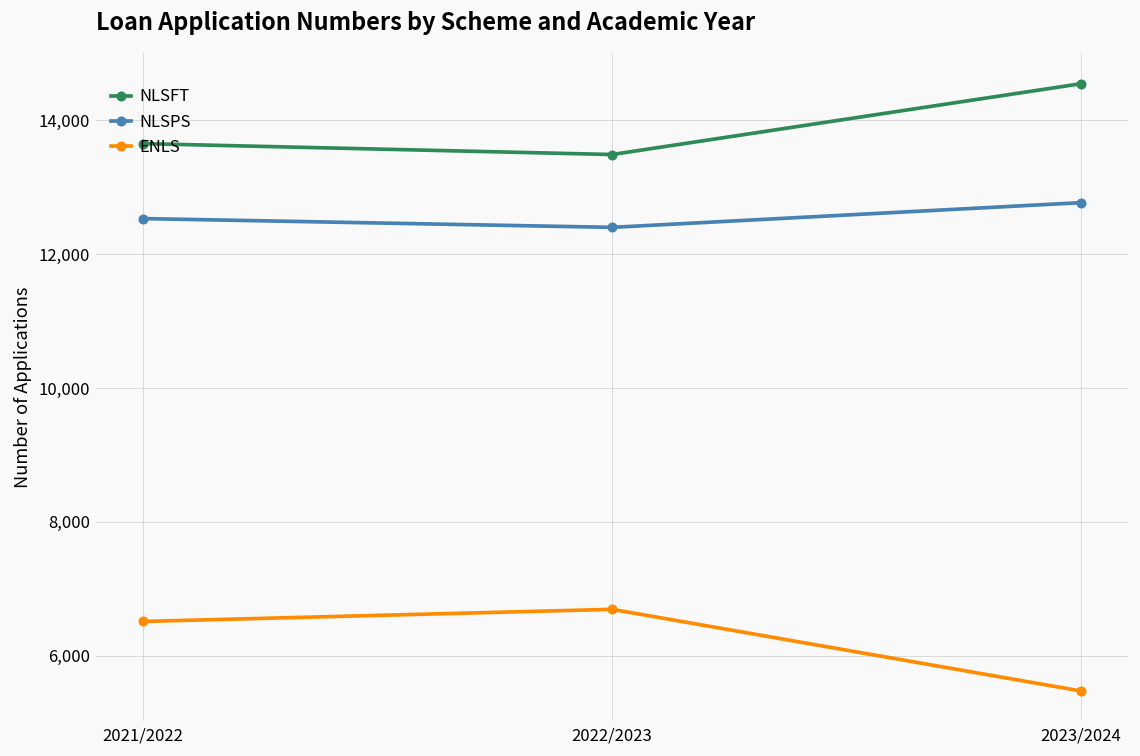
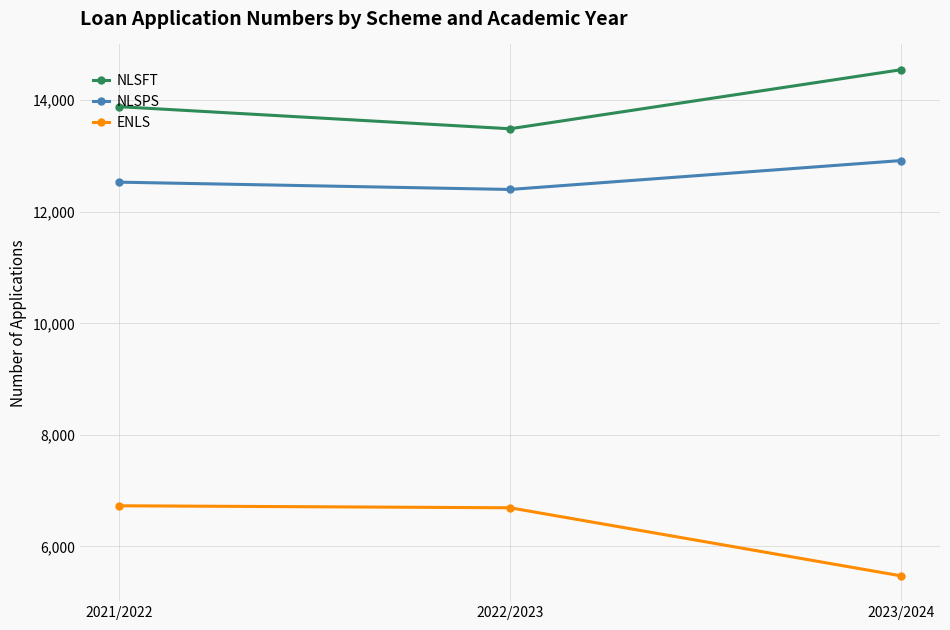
  {
    "NLSFT": {
-     "2021/2022": "13,700",
+     "2021/2022": "13,900",
      "2022/2023": "13,500",
      "2023/2024": "14,500"
    },
    "NLSPS": {
      "2021/2022": "12,500",
      "2022/2023": "12,400",
-     "2023/2024": "12,800"
+     "2023/2024": "12,900"
    },
    "ENLS": {
-     "2021/2022": "6,500",
+     "2021/2022": "6,700",
      "2022/2023": "6,700",
      "2023/2024": "5,500"
    }
  }
